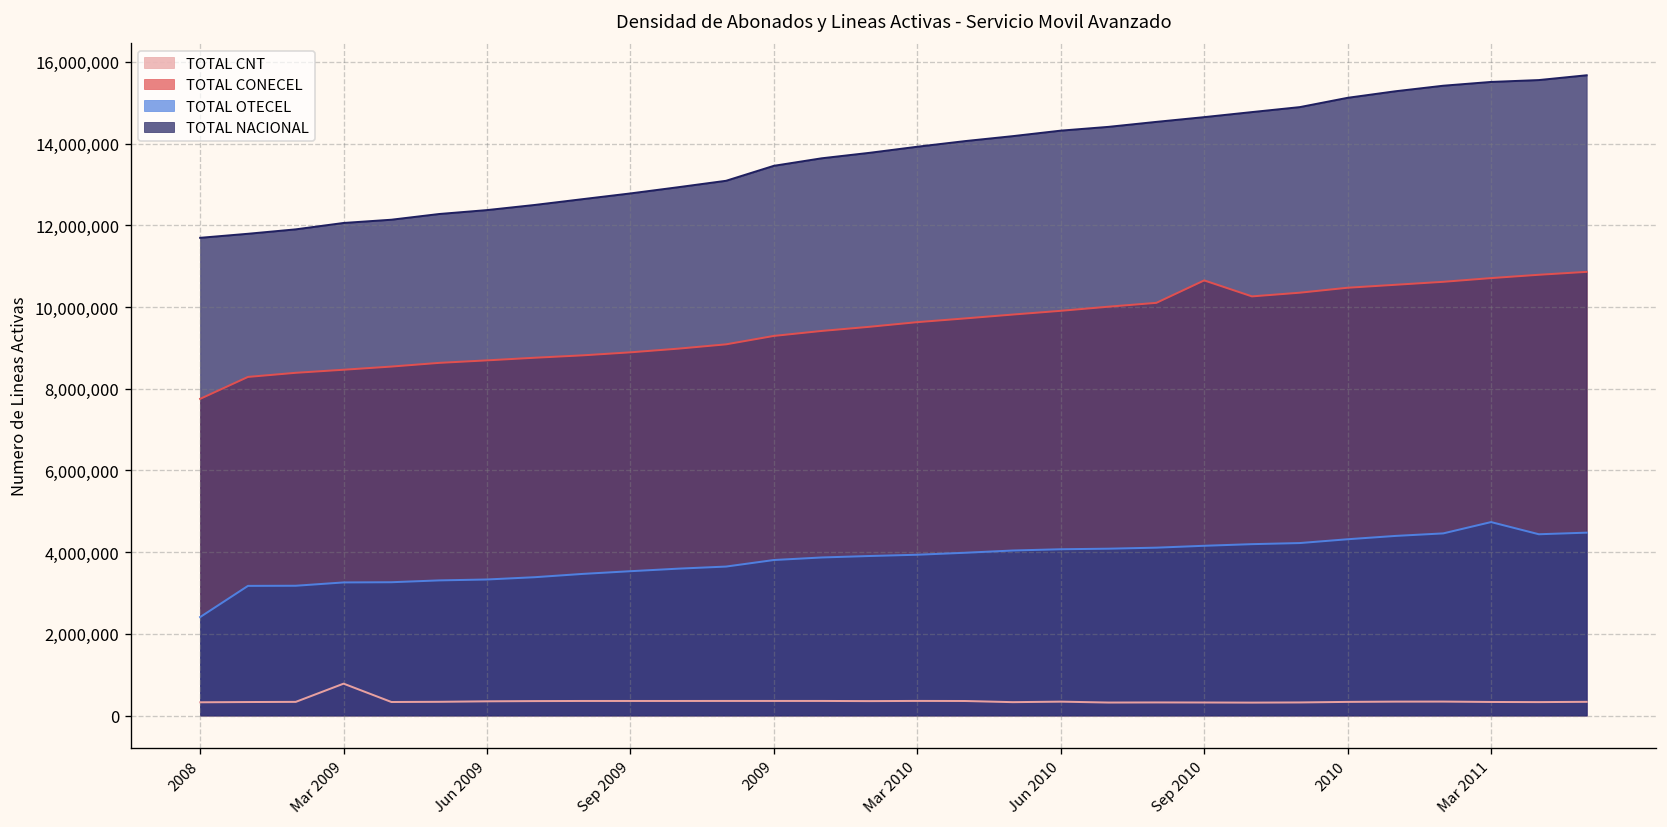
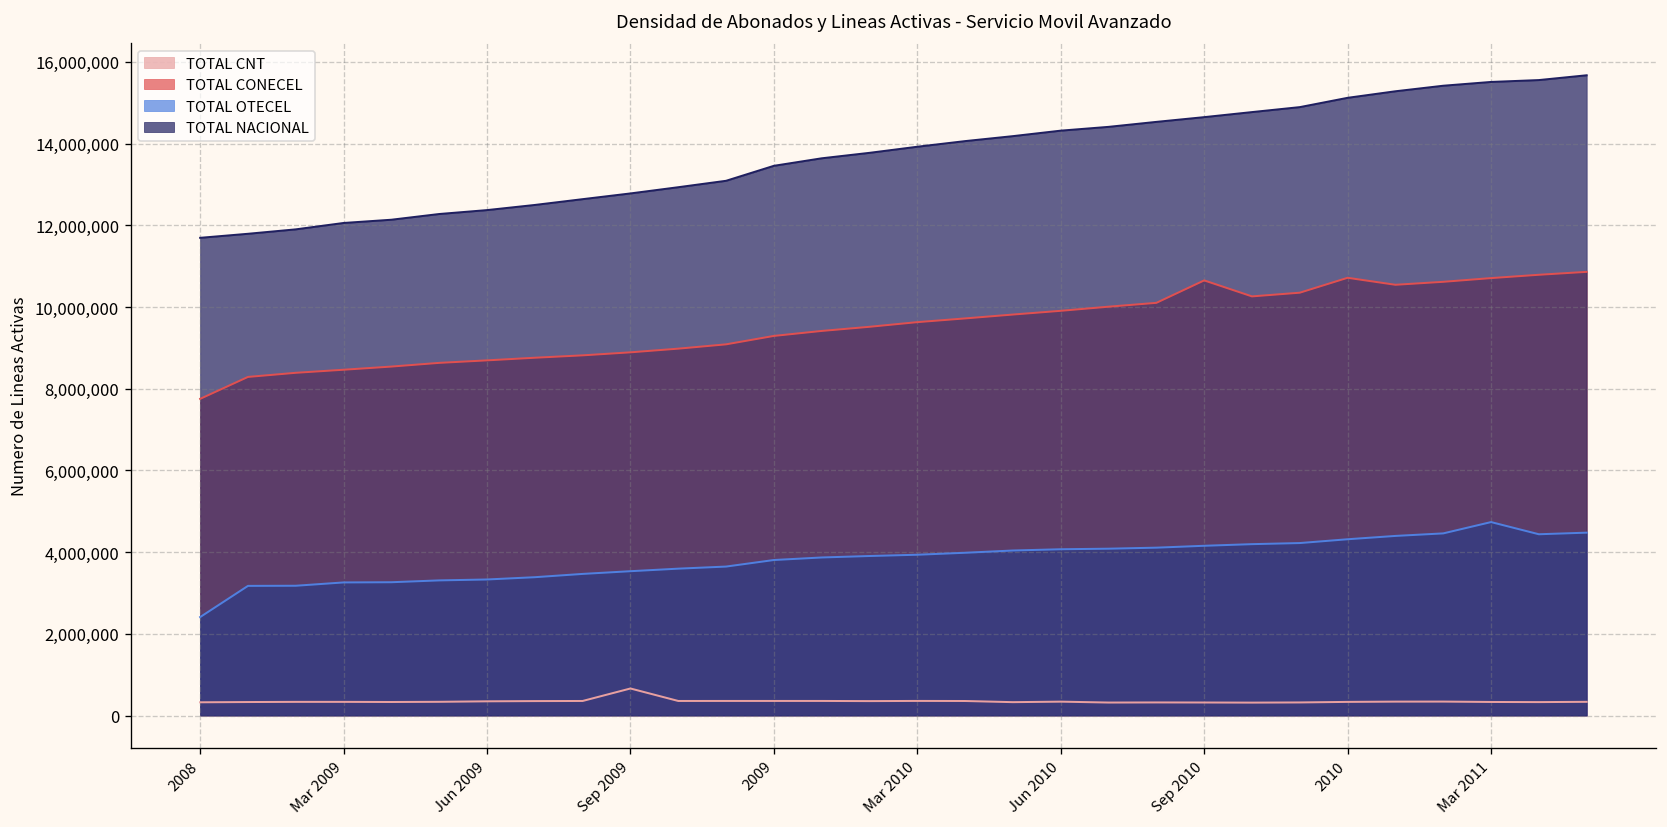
  {
    "TOTAL CNT": {
      "2008": "300,000",
-     "Mar 2009": "800,000",
+     "Mar 2009": "300,000",
      "Jun 2009": "300,000",
-     "Sep 2009": "400,000",
+     "Sep 2009": "700,000",
      "2009": "400,000",
      "Mar 2010": "400,000",
      "Jun 2010": "300,000",
      "Sep 2010": "300,000",
      "2010": "300,000",
      "Mar 2011": "300,000"
    },
    "TOTAL CONECEL": {
      "2008": "7,800,000",
      "Mar 2009": "8,500,000",
      "Jun 2009": "8,700,000",
      "Sep 2009": "8,900,000",
      "2009": "9,300,000",
      "Mar 2010": "9,600,000",
      "Jun 2010": "9,900,000",
      "Sep 2010": "10,700,000",
-     "2010": "10,500,000",
+     "2010": "10,700,000",
      "Mar 2011": "10,700,000"
    },
    "TOTAL OTECEL": {
      "2008": "2,400,000",
      "Mar 2009": "3,300,000",
      "Jun 2009": "3,300,000",
      "Sep 2009": "3,500,000",
      "2009": "3,800,000",
      "Mar 2010": "3,900,000",
      "Jun 2010": "4,100,000",
      "Sep 2010": "4,200,000",
      "2010": "4,300,000",
      "Mar 2011": "4,700,000"
    },
    "TOTAL NACIONAL": {
      "2008": "11,700,000",
      "Mar 2009": "12,100,000",
      "Jun 2009": "12,400,000",
      "Sep 2009": "12,800,000",
      "2009": "13,500,000",
      "Mar 2010": "13,900,000",
      "Jun 2010": "14,300,000",
      "Sep 2010": "14,600,000",
      "2010": "15,100,000",
      "Mar 2011": "15,500,000"
    }
  }
